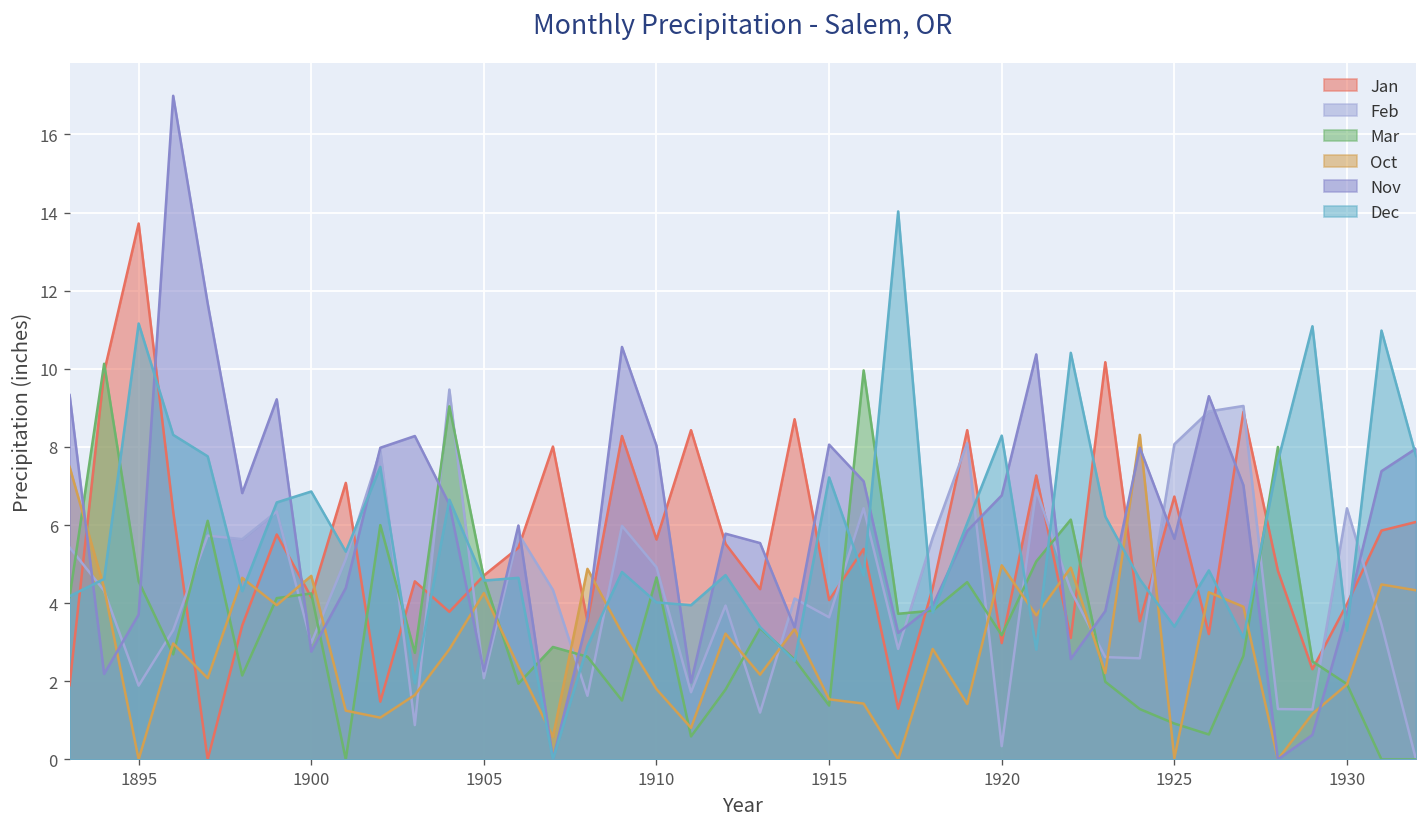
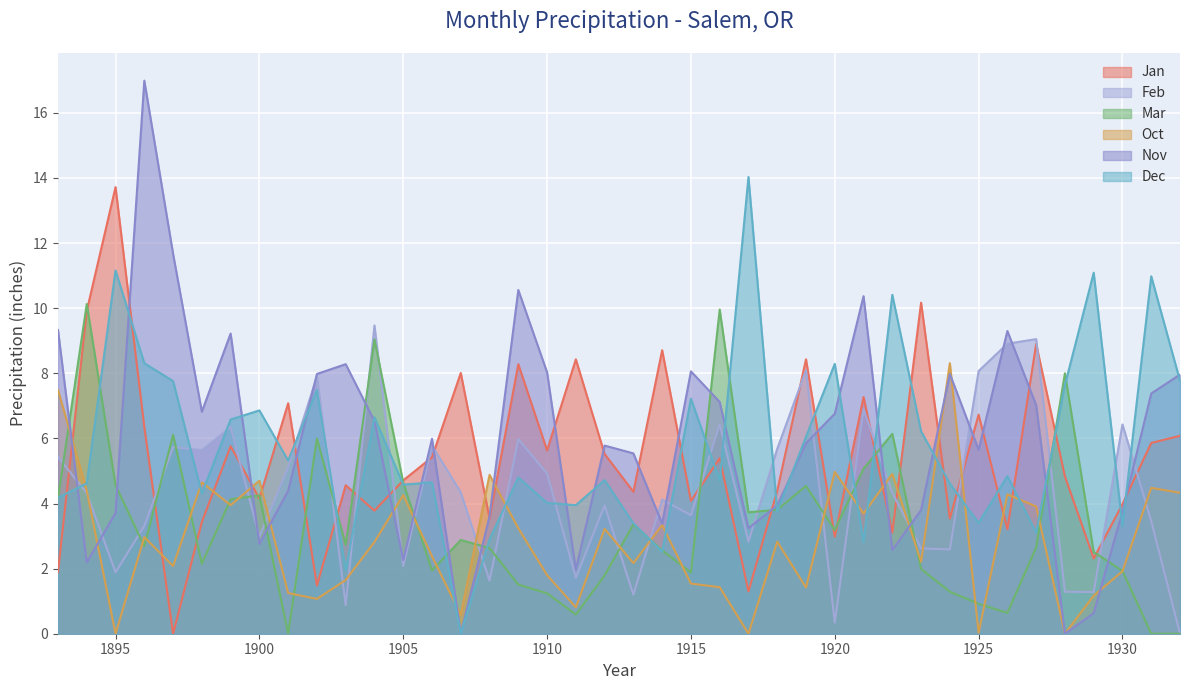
  {
    "Mar": {
      "1895": 4.6,
      "1900": 4.3,
-     "1910": 4.7,
-     "1915": 1.4,
+     "1910": 1.2,
+     "1915": 1.9,
      "1920": 3.2,
      "1925": 0.9
    }
  }
